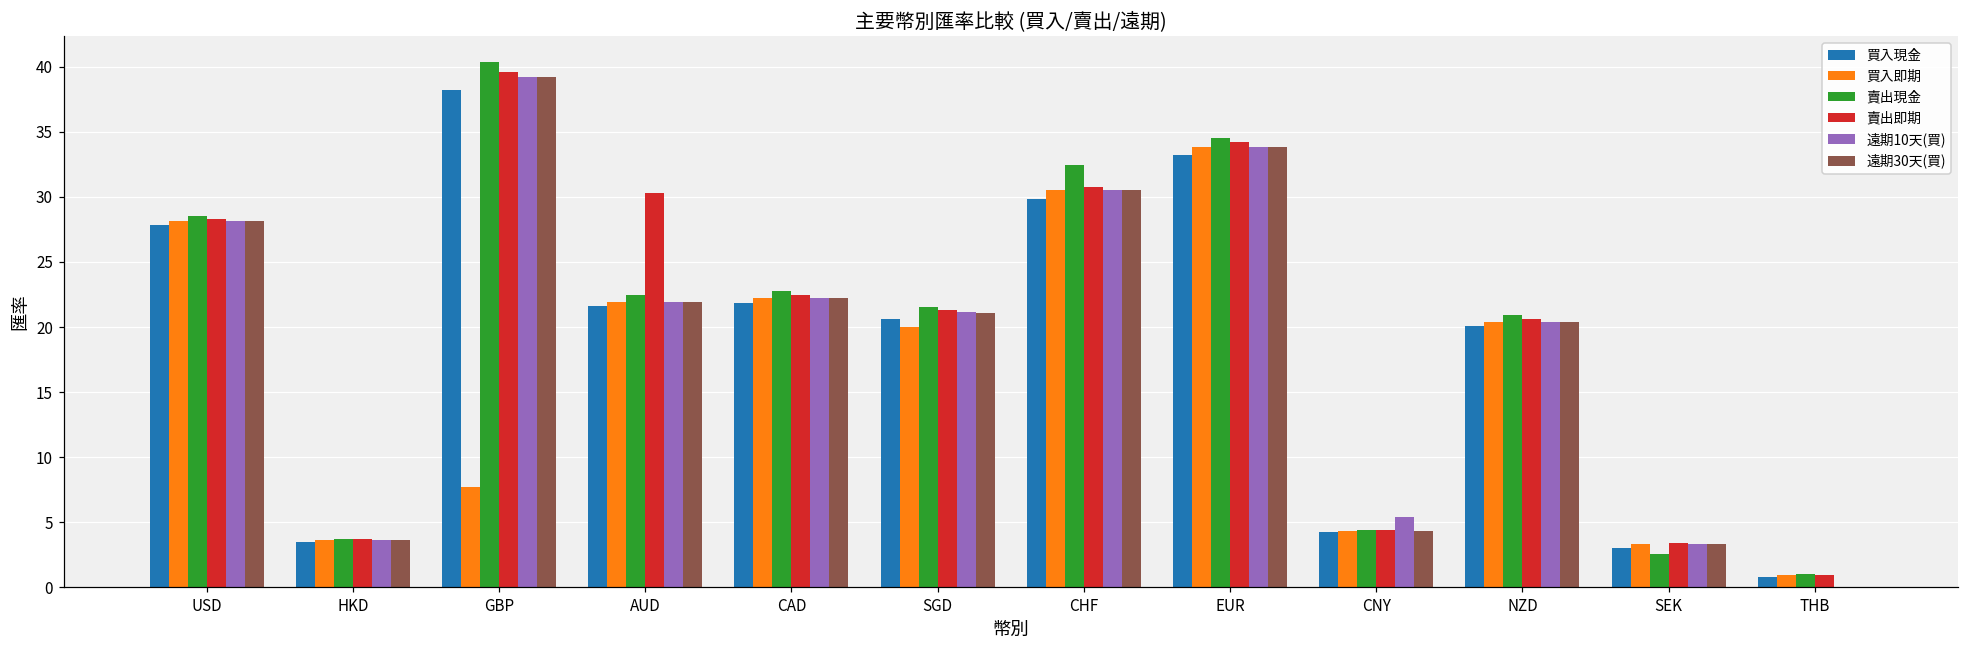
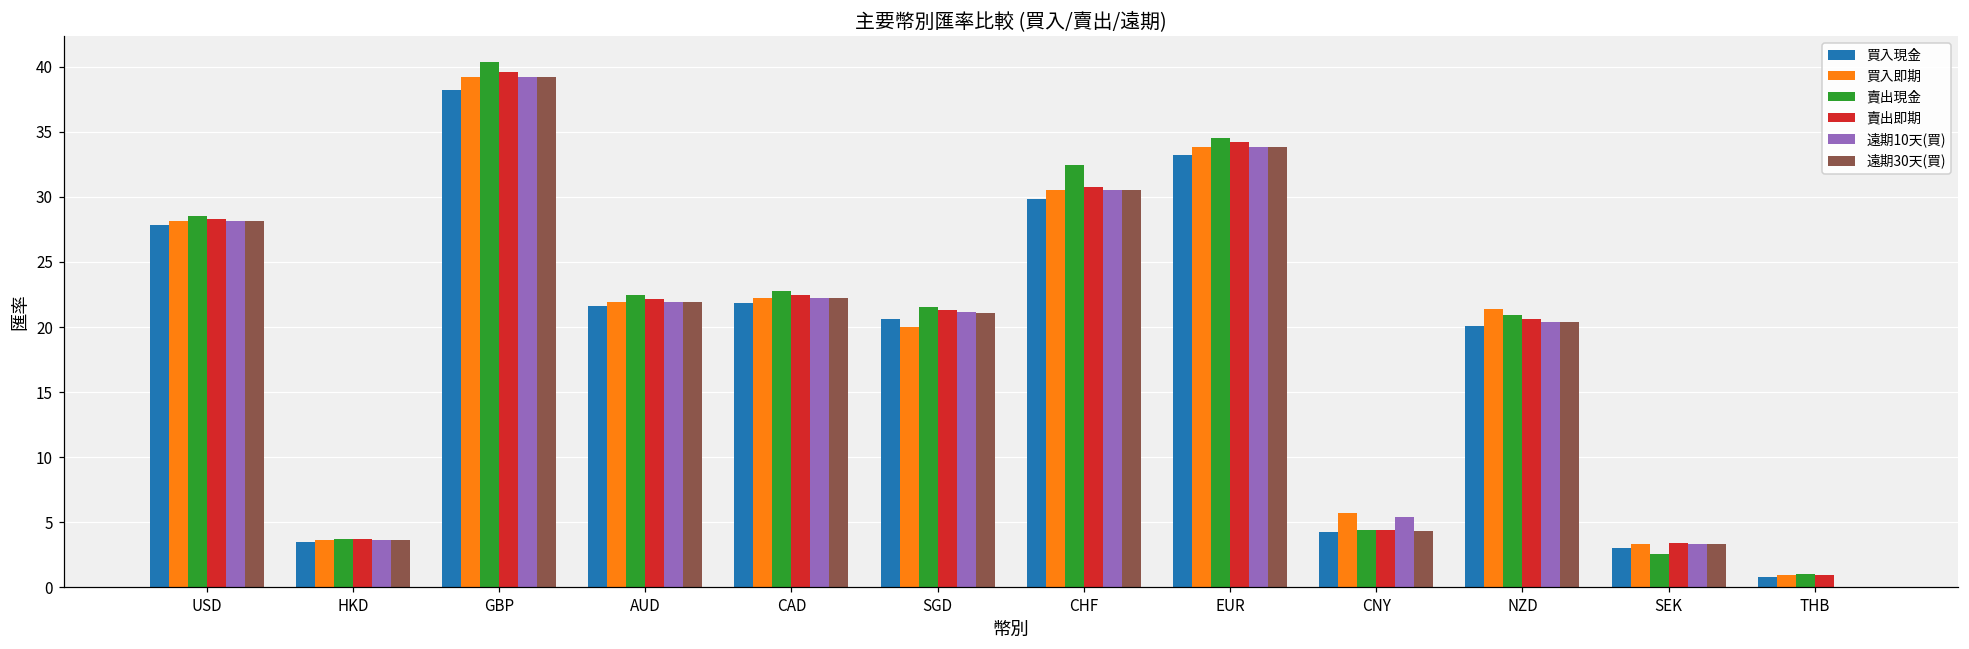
  {
    "買入現金": {
      "USD": 27.8,
      "HKD": 3.5,
      "GBP": 38.2,
      "AUD": 21.7,
      "CAD": 21.9,
      "SGD": 20.6,
      "CHF": 29.9,
      "EUR": 33.2,
      "CNY": 4.3,
      "NZD": 20.0,
      "SEK": 3.0,
      "THB": 0.8
    },
    "買入即期": {
      "USD": 28.2,
      "HKD": 3.6,
-     "GBP": 7.7,
+     "GBP": 39.2,
      "AUD": 21.9,
      "CAD": 22.3,
      "SGD": 20.0,
      "CHF": 30.5,
      "EUR": 33.9,
-     "CNY": 4.3,
-     "NZD": 20.4,
+     "CNY": 5.7,
+     "NZD": 21.4,
      "SEK": 3.3,
      "THB": 0.9
    },
    "賣出現金": {
      "USD": 28.5,
      "HKD": 3.7,
      "GBP": 40.4,
      "AUD": 22.4,
      "CAD": 22.8,
      "SGD": 21.6,
      "CHF": 32.5,
      "EUR": 34.6,
      "CNY": 4.4,
      "NZD": 20.9,
      "SEK": 2.6,
      "THB": 1.0
    },
    "賣出即期": {
      "USD": 28.3,
      "HKD": 3.7,
      "GBP": 39.6,
-     "AUD": 30.3,
+     "AUD": 22.1,
      "CAD": 22.5,
      "SGD": 21.3,
      "CHF": 30.8,
      "EUR": 34.3,
      "CNY": 4.4,
      "NZD": 20.6,
      "SEK": 3.4,
      "THB": 1.0
    },
    "遠期10天(買)": {
      "USD": 28.2,
      "HKD": 3.6,
      "GBP": 39.2,
      "AUD": 21.9,
      "CAD": 22.2,
      "SGD": 21.1,
      "CHF": 30.5,
      "EUR": 33.9,
      "CNY": 5.4,
      "NZD": 20.4,
      "SEK": 3.3,
      "THB": 0.0
    },
    "遠期30天(買)": {
      "USD": 28.2,
      "HKD": 3.6,
      "GBP": 39.2,
      "AUD": 21.9,
      "CAD": 22.2,
      "SGD": 21.1,
      "CHF": 30.6,
      "EUR": 33.9,
      "CNY": 4.3,
      "NZD": 20.4,
      "SEK": 3.3,
      "THB": 0.0
    }
  }
